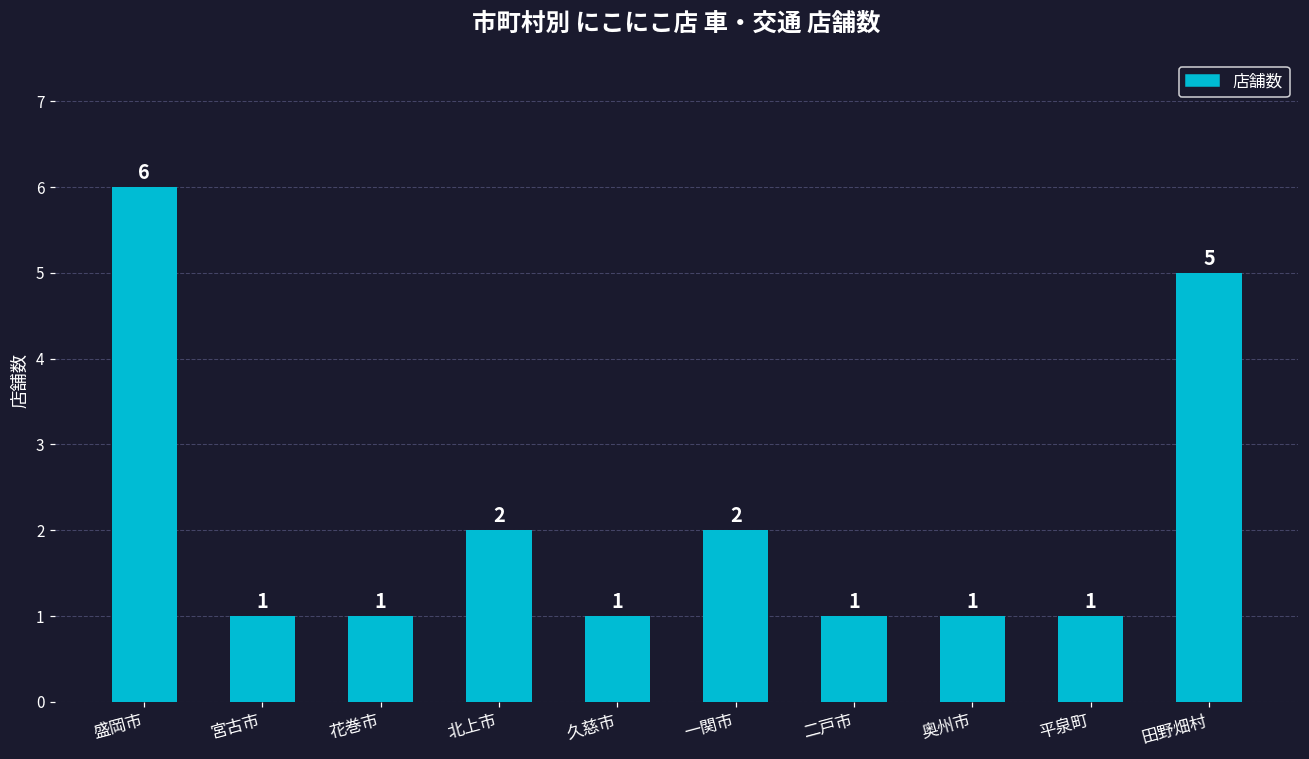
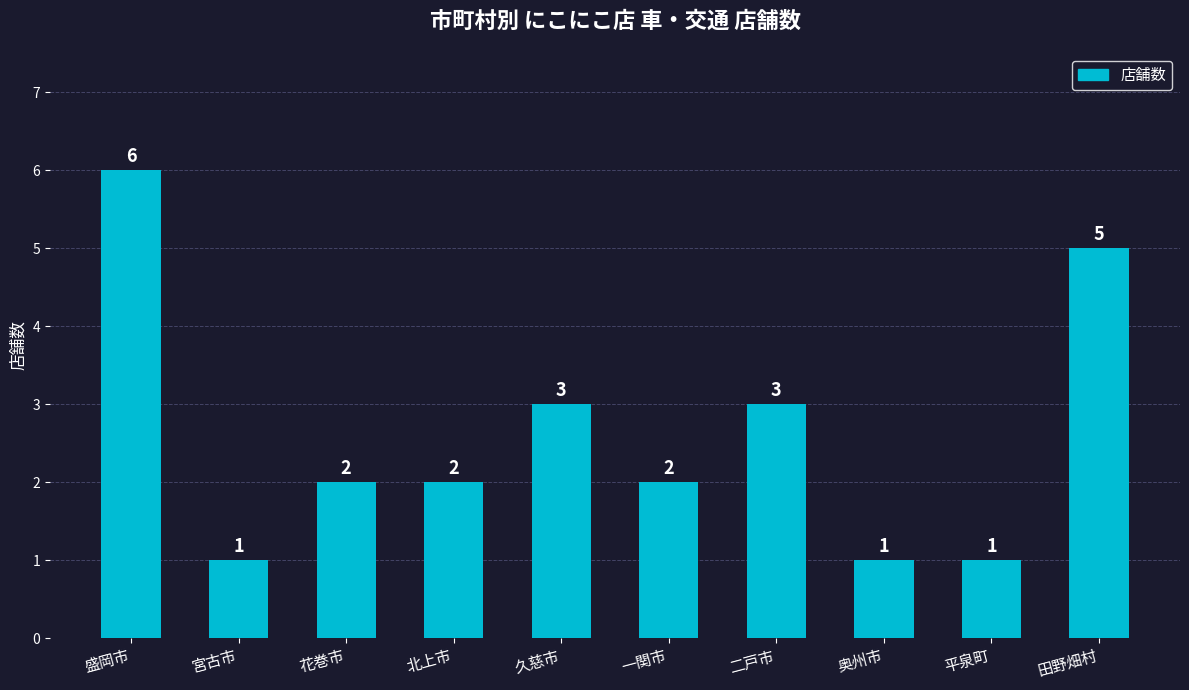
  {
    "盛岡市": 6,
    "宮古市": 1,
-   "花巻市": 1,
+   "花巻市": 2,
    "北上市": 2,
-   "久慈市": 1,
+   "久慈市": 3,
    "一関市": 2,
-   "二戸市": 1,
+   "二戸市": 3,
    "奥州市": 1,
    "平泉町": 1,
    "田野畑村": 5
  }
